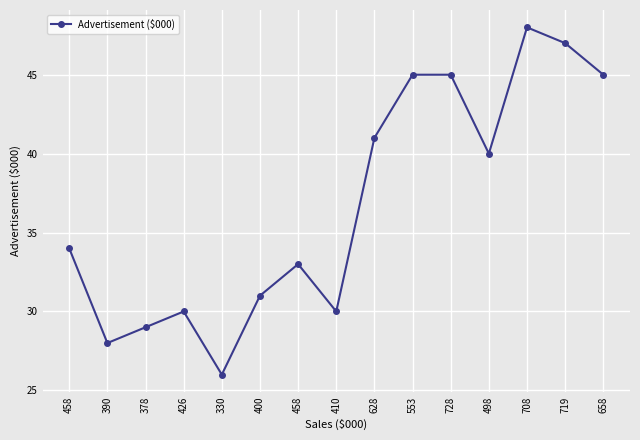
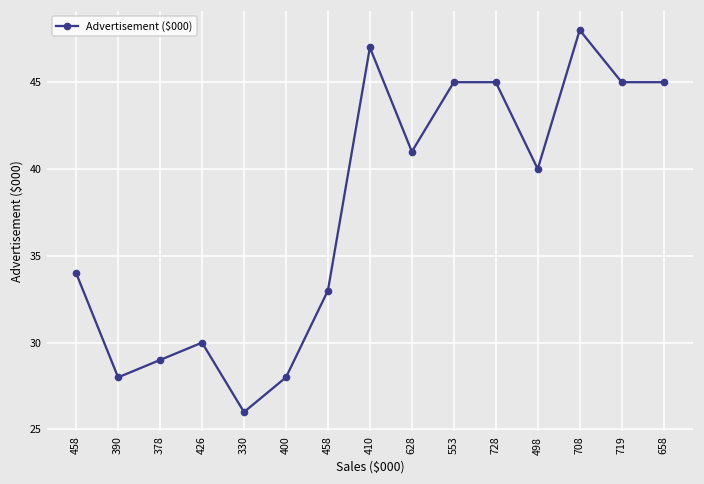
  {
    "390": 28,
    "378": 29,
    "426": 30,
    "330": 26,
-   "400": 31,
-   "410": 30,
+   "400": 28,
+   "410": 47,
    "628": 41,
    "553": 45,
    "728": 45,
    "498": 40,
    "708": 48,
-   "719": 47,
+   "719": 45,
    "658": 45
  }
